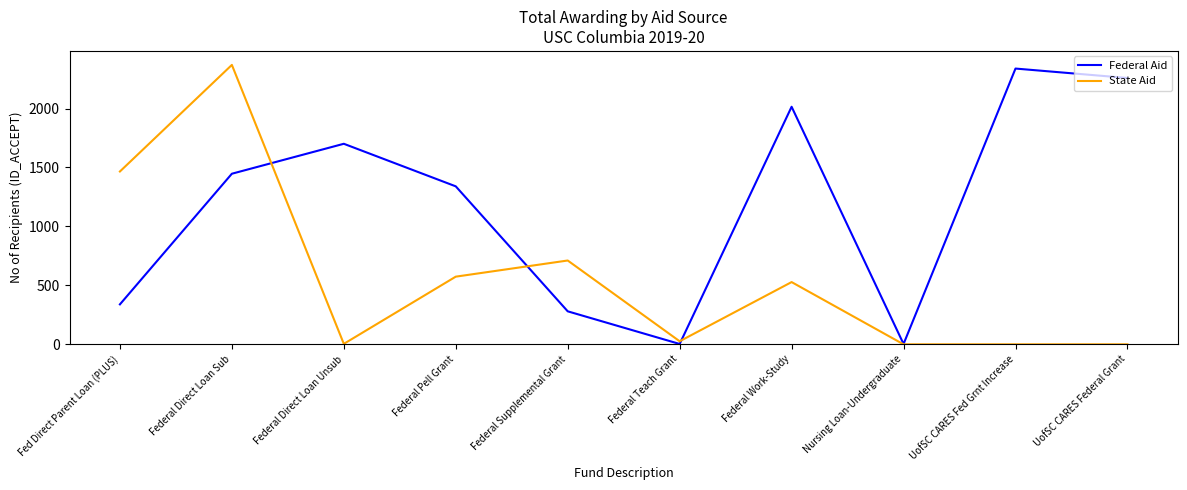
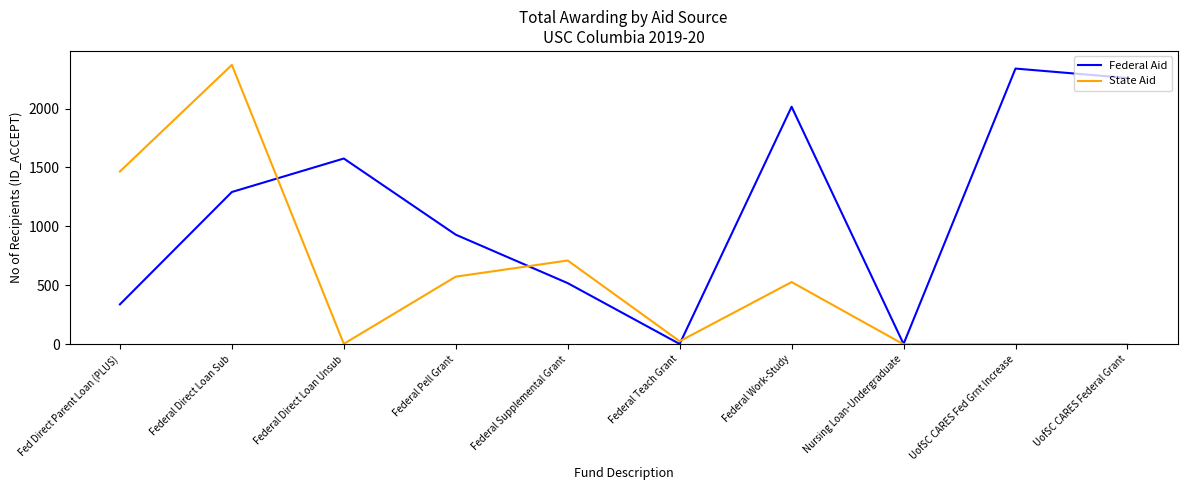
  {
    "Federal Aid": {
      "Fed Direct Parent Loan (PLUS)": 340,
-     "Federal Direct Loan Sub": 1450,
-     "Federal Direct Loan Unsub": 1700,
-     "Federal Pell Grant": 1340,
-     "Federal Supplemental Grant": 280,
+     "Federal Direct Loan Sub": 1290,
+     "Federal Direct Loan Unsub": 1580,
+     "Federal Pell Grant": 930,
+     "Federal Supplemental Grant": 520,
      "Federal Teach Grant": 0,
      "Federal Work-Study": 2020,
      "UofSC CARES Fed Grnt Increase": 2340
    },
    "State Aid": {
      "Fed Direct Parent Loan (PLUS)": 1470,
      "Federal Direct Loan Sub": 2370,
      "Federal Direct Loan Unsub": 0,
      "Federal Pell Grant": 570,
      "Federal Supplemental Grant": 710,
      "Federal Teach Grant": 30,
      "Federal Work-Study": 530,
      "UofSC CARES Fed Grnt Increase": 0,
      "UofSC CARES Federal Grant": 0
    }
  }
